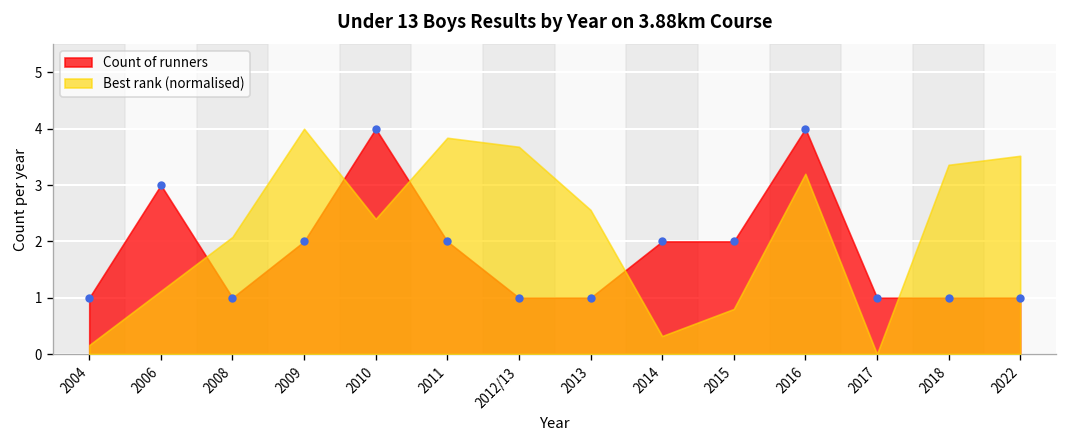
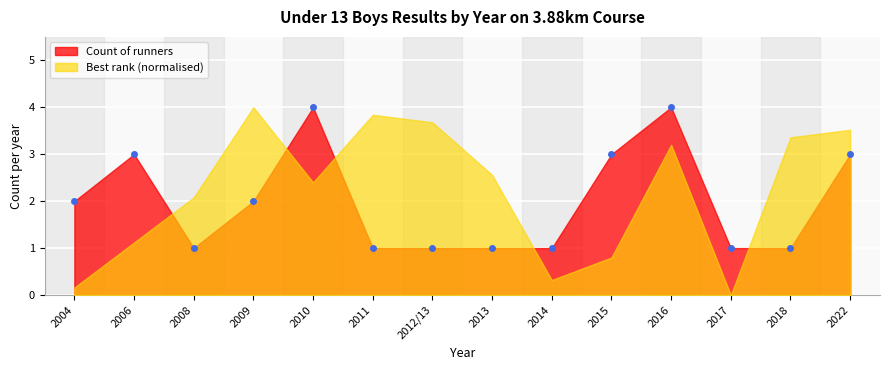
  {
    "Count of runners": {
-     "2004": 1,
+     "2004": 2,
      "2006": 3,
      "2008": 1,
      "2009": 2,
      "2010": 4,
-     "2011": 2,
+     "2011": 1,
      "2012/13": 1,
      "2013": 1,
-     "2014": 2,
-     "2015": 2,
+     "2014": 1,
+     "2015": 3,
      "2016": 4,
      "2017": 1,
      "2018": 1,
-     "2022": 1
+     "2022": 3
    },
    "Best rank (normalised)": {
      "2004": 0.2,
      "2006": 1.1,
      "2008": 2.1,
      "2009": 4,
      "2010": 2.4,
      "2011": 3.8,
      "2012/13": 3.7,
      "2013": 2.6,
      "2014": 0.3,
      "2015": 0.8,
      "2016": 3.2,
      "2017": 0,
      "2018": 3.4,
      "2022": 3.5
    }
  }
